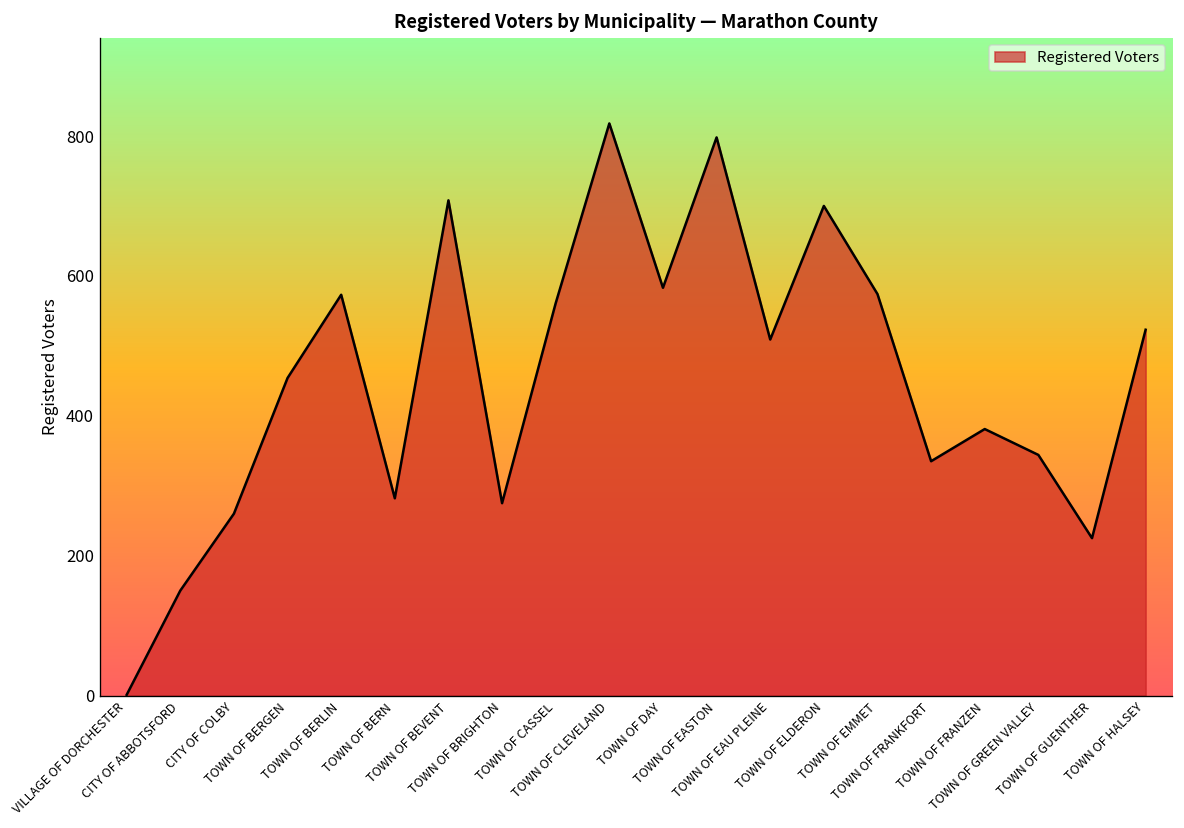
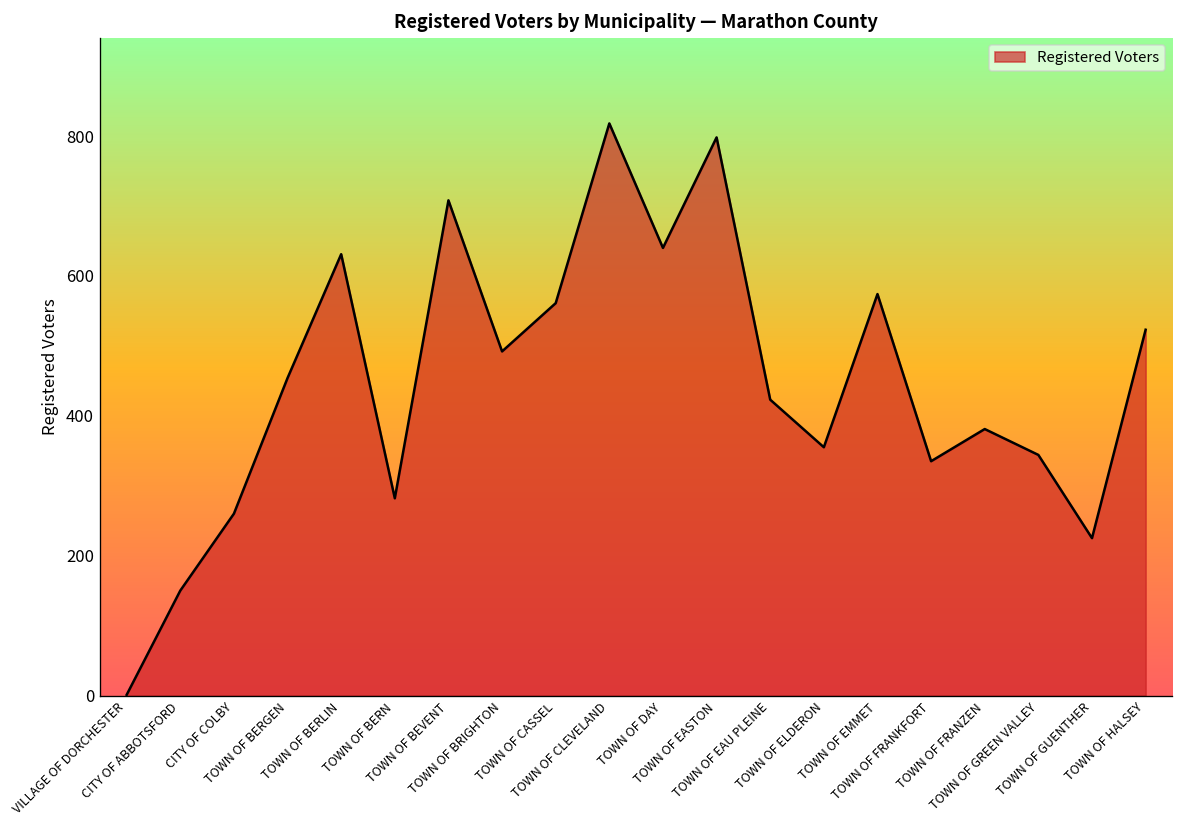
  {
    "VILLAGE OF DORCHESTER": 0,
    "CITY OF ABBOTSFORD": 150,
    "CITY OF COLBY": 260,
    "TOWN OF BERGEN": 450,
-   "TOWN OF BERLIN": 570,
+   "TOWN OF BERLIN": 630,
    "TOWN OF BERN": 280,
    "TOWN OF BEVENT": 710,
-   "TOWN OF BRIGHTON": 280,
+   "TOWN OF BRIGHTON": 490,
    "TOWN OF CASSEL": 560,
    "TOWN OF CLEVELAND": 820,
-   "TOWN OF DAY": 580,
+   "TOWN OF DAY": 640,
    "TOWN OF EASTON": 800,
-   "TOWN OF EAU PLEINE": 510,
-   "TOWN OF ELDERON": 700,
+   "TOWN OF EAU PLEINE": 420,
+   "TOWN OF ELDERON": 360,
    "TOWN OF EMMET": 570,
    "TOWN OF FRANKFORT": 340,
    "TOWN OF FRANZEN": 380,
    "TOWN OF GREEN VALLEY": 340,
    "TOWN OF GUENTHER": 230,
    "TOWN OF HALSEY": 520
  }
